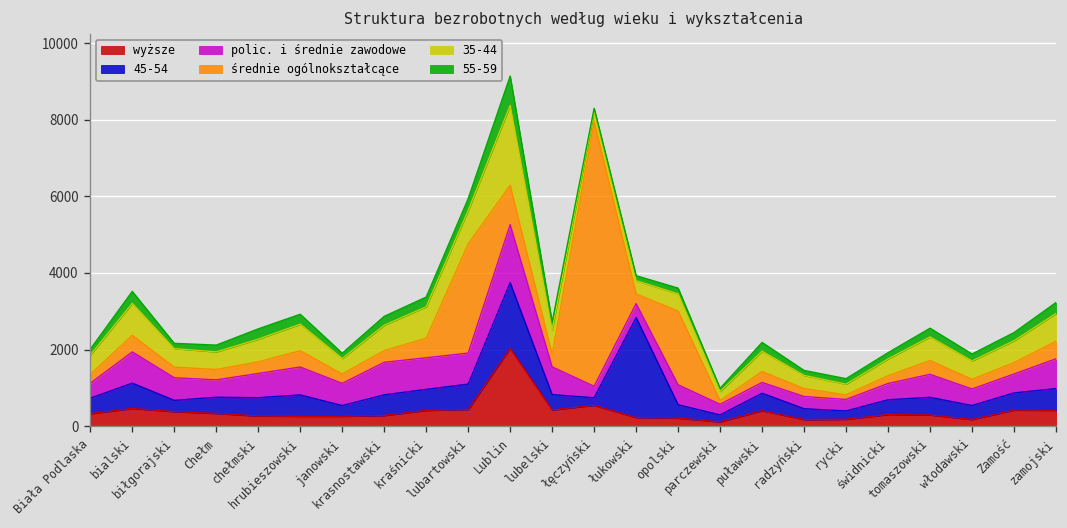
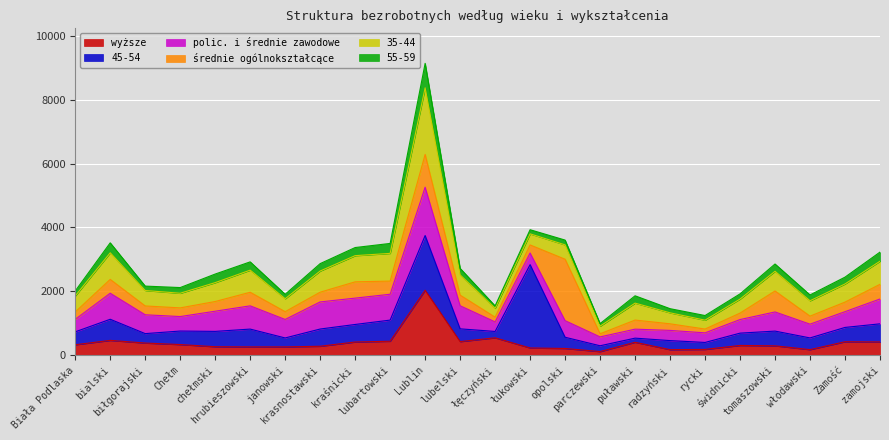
  {
    "wyższe": {
      "Biała Podlaska": 300,
      "bialski": 500,
      "biłgorajski": 400,
      "Chełm": 300,
      "chełmski": 300,
      "hrubieszowski": 300,
      "janowski": 300,
      "krasnostawski": 300,
      "kraśnicki": 400,
      "lubartowski": 400,
      "Lublin": 2000,
      "lubelski": 400,
      "łęczyński": 500,
      "łukowski": 200,
      "opolski": 200,
      "parczewski": 100,
      "puławski": 400,
      "radzyński": 200,
      "rycki": 200,
      "świdnicki": 300,
      "tomaszowski": 300,
      "włodawski": 200,
      "Zamość": 400,
      "zamojski": 400
    },
    "45-54": {
      "Biała Podlaska": 400,
      "bialski": 700,
      "biłgorajski": 300,
      "Chełm": 400,
      "chełmski": 500,
      "hrubieszowski": 600,
      "janowski": 300,
      "krasnostawski": 500,
      "kraśnicki": 600,
      "lubartowski": 700,
      "Lublin": 1700,
      "lubelski": 400,
      "łęczyński": 200,
      "łukowski": 2600,
      "opolski": 400,
      "parczewski": 200,
-     "puławski": 500,
+     "puławski": 100,
      "radzyński": 300,
      "rycki": 200,
      "świdnicki": 400,
      "tomaszowski": 500,
      "włodawski": 400,
      "Zamość": 400,
      "zamojski": 600
    },
    "polic. i średnie zawodowe": {
      "Biała Podlaska": 400,
      "bialski": 800,
      "biłgorajski": 600,
      "Chełm": 500,
      "chełmski": 600,
      "hrubieszowski": 700,
      "janowski": 600,
      "krasnostawski": 900,
      "kraśnicki": 800,
      "lubartowski": 800,
      "Lublin": 1500,
      "lubelski": 700,
      "łęczyński": 300,
      "łukowski": 400,
      "opolski": 500,
      "parczewski": 300,
      "puławski": 300,
      "radzyński": 300,
      "rycki": 300,
      "świdnicki": 400,
      "tomaszowski": 600,
      "włodawski": 400,
      "Zamość": 500,
      "zamojski": 800
    },
    "średnie ogólnokształcące": {
      "Biała Podlaska": 200,
      "bialski": 400,
      "biłgorajski": 300,
      "Chełm": 300,
      "chełmski": 300,
      "hrubieszowski": 400,
      "janowski": 200,
      "krasnostawski": 300,
      "kraśnicki": 500,
-     "lubartowski": 2900,
+     "lubartowski": 400,
      "Lublin": 1000,
      "lubelski": 300,
-     "łęczyński": 6900,
+     "łęczyński": 100,
      "łukowski": 300,
      "opolski": 1900,
      "parczewski": 100,
      "puławski": 300,
      "radzyński": 200,
      "rycki": 100,
      "świdnicki": 200,
-     "tomaszowski": 400,
+     "tomaszowski": 700,
      "włodawski": 300,
      "Zamość": 300,
      "zamojski": 500
    },
    "35-44": {
      "Biała Podlaska": 500,
      "bialski": 800,
      "biłgorajski": 500,
      "Chełm": 500,
      "chełmski": 600,
      "hrubieszowski": 700,
      "janowski": 400,
      "krasnostawski": 700,
      "kraśnicki": 800,
      "lubartowski": 900,
      "Lublin": 2100,
      "lubelski": 600,
      "łukowski": 300,
      "opolski": 500,
      "parczewski": 200,
      "puławski": 500,
      "radzyński": 300,
      "rycki": 300,
      "świdnicki": 400,
      "tomaszowski": 600,
      "włodawski": 500,
      "Zamość": 600,
      "zamojski": 700
    },
    "55-59": {
      "Biała Podlaska": 200,
      "bialski": 300,
      "biłgorajski": 100,
      "Chełm": 200,
      "chełmski": 300,
      "hrubieszowski": 300,
      "janowski": 100,
      "krasnostawski": 200,
      "kraśnicki": 300,
      "lubartowski": 300,
      "Lublin": 800,
      "lubelski": 200,
      "łukowski": 100,
      "opolski": 200,
      "parczewski": 100,
      "puławski": 200,
      "radzyński": 100,
      "rycki": 100,
      "świdnicki": 200,
      "tomaszowski": 200,
      "włodawski": 200,
      "Zamość": 200,
      "zamojski": 300
    }
  }
